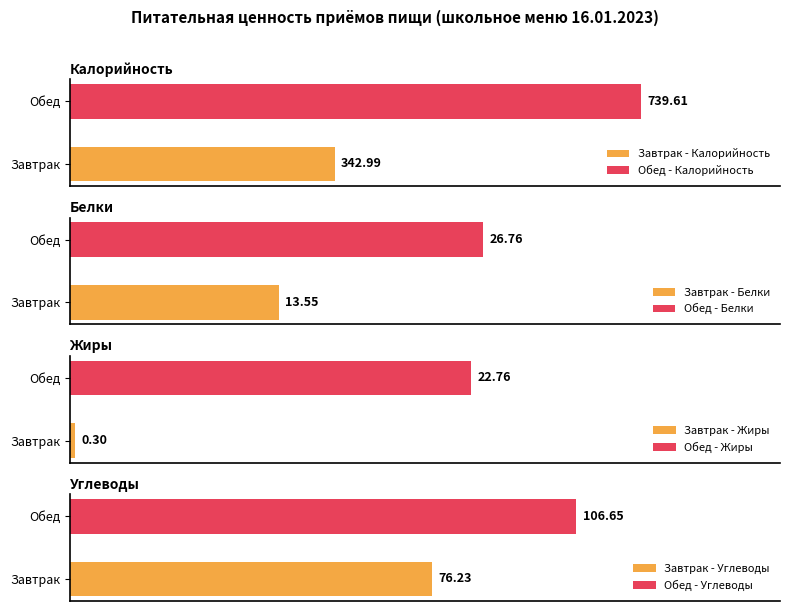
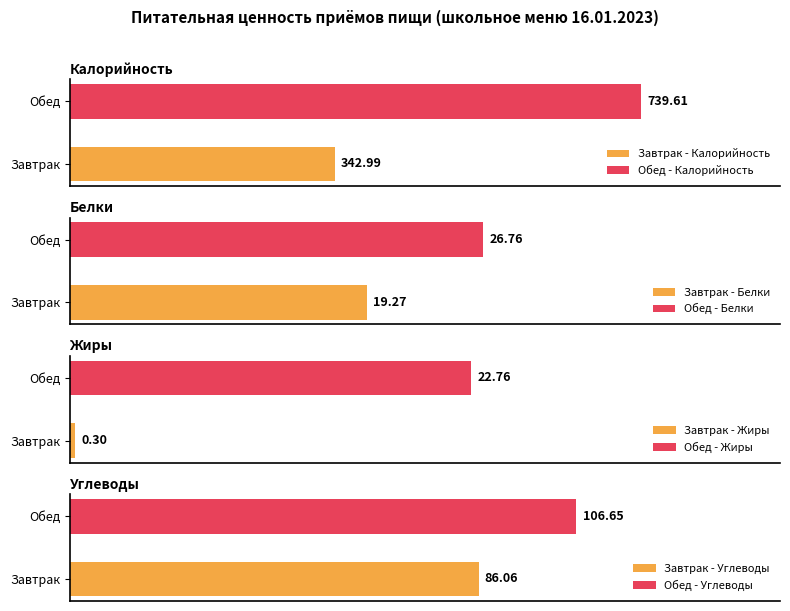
  {
    "Калорийность": {
      "Обед": 739.61,
      "Завтрак": 342.99
    },
    "Белки": {
      "Обед": 26.76,
-     "Завтрак": 13.55
+     "Завтрак": 19.27
    },
    "Жиры": {
      "Обед": 22.76,
      "Завтрак": 0.30
    },
    "Углеводы": {
      "Обед": 106.65,
-     "Завтрак": 76.23
+     "Завтрак": 86.06
    }
  }
